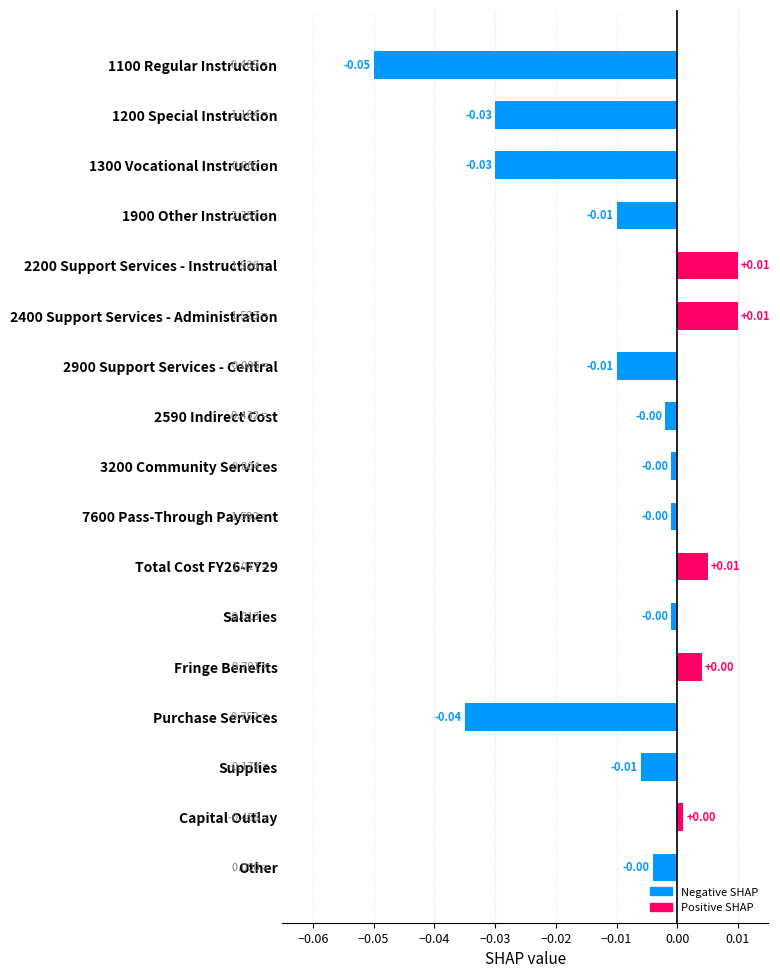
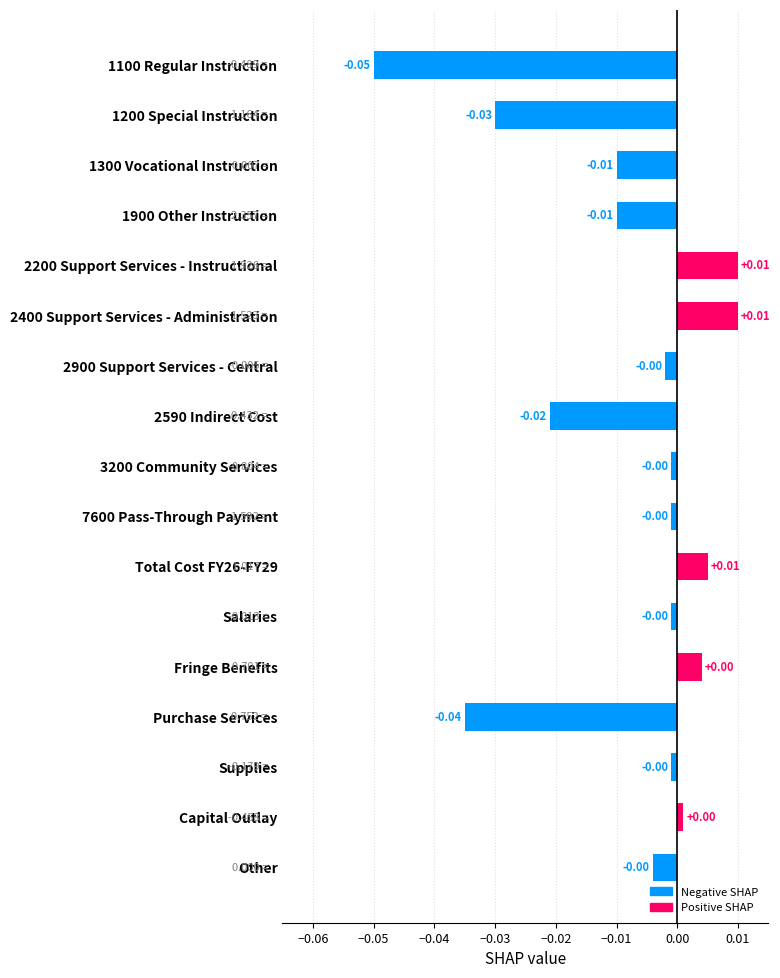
  {
    "1100 Regular Instruction": "-0.05",
    "1200 Special Instruction": "-0.03",
-   "1300 Vocational Instruction": "-0.03",
+   "1300 Vocational Instruction": "-0.01",
    "1900 Other Instruction": "-0.01",
    "2200 Support Services - Instructional": "+0.01",
    "2400 Support Services - Administration": "+0.01",
-   "2900 Support Services - Central": "-0.01",
-   "2590 Indirect Cost": "-0.00",
+   "2900 Support Services - Central": "-0.00",
+   "2590 Indirect Cost": "-0.02",
    "3200 Community Services": "-0.00",
    "7600 Pass-Through Payment": "-0.00",
    "Total Cost FY26-FY29": "+0.01",
    "Salaries": "-0.00",
    "Fringe Benefits": "+0.00",
    "Purchase Services": "-0.04",
-   "Supplies": "-0.01",
+   "Supplies": "-0.00",
    "Capital Outlay": "+0.00",
    "Other": "-0.00"
  }
